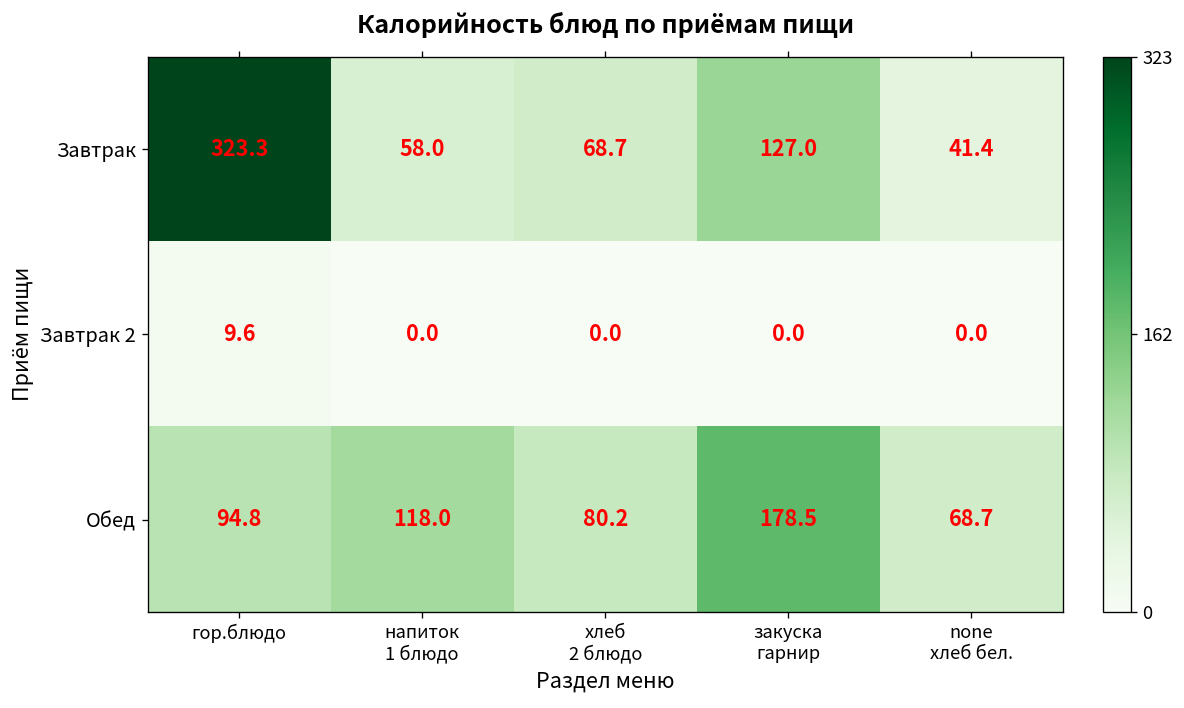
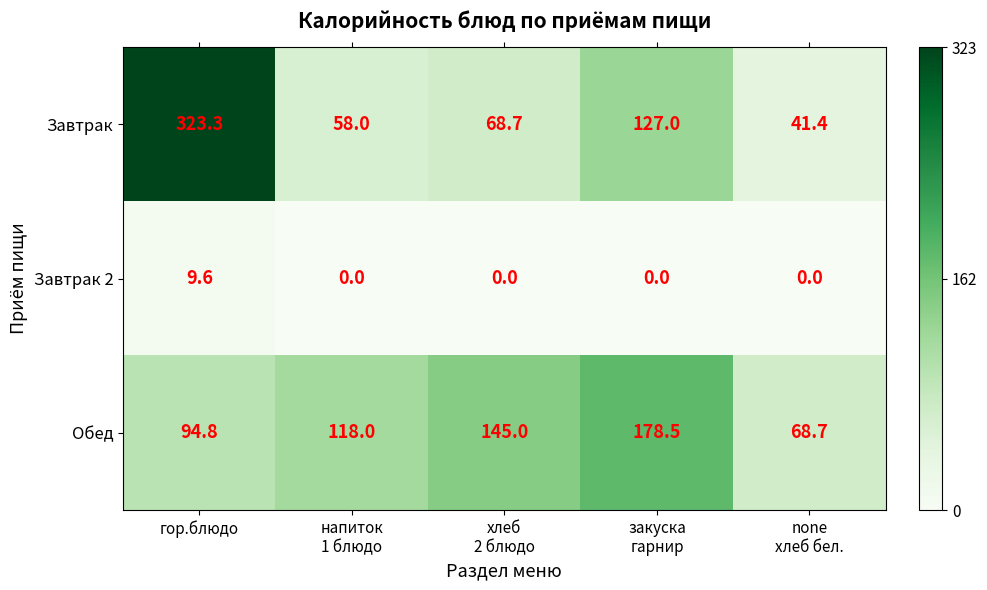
  {
    "Завтрак": {
      "гор.блюдо": 323.3,
      "напиток 1 блюдо": 58.0,
      "хлеб 2 блюдо": 68.7,
      "закуска гарнир": 127.0,
      "none хлеб бел.": 41.4
    },
    "Завтрак 2": {
      "гор.блюдо": 9.6,
      "напиток 1 блюдо": 0.0,
      "хлеб 2 блюдо": 0.0,
      "закуска гарнир": 0.0,
      "none хлеб бел.": 0.0
    },
    "Обед": {
      "гор.блюдо": 94.8,
      "напиток 1 блюдо": 118.0,
-     "хлеб 2 блюдо": 80.2,
+     "хлеб 2 блюдо": 145.0,
      "закуска гарнир": 178.5,
      "none хлеб бел.": 68.7
    }
  }
